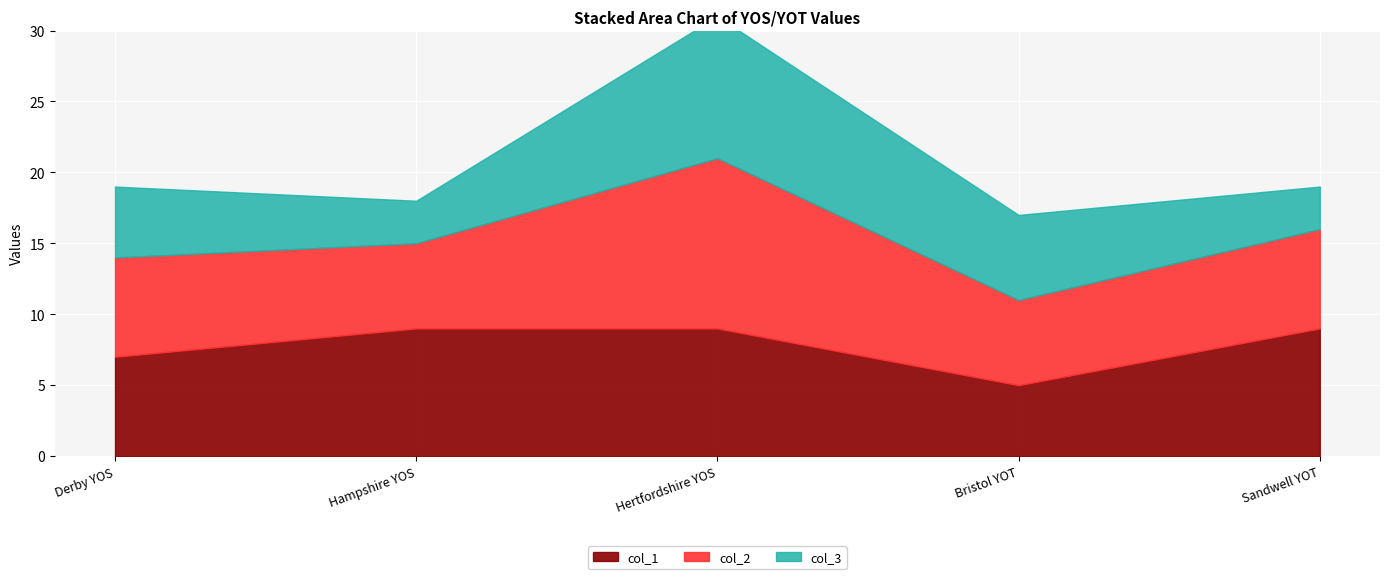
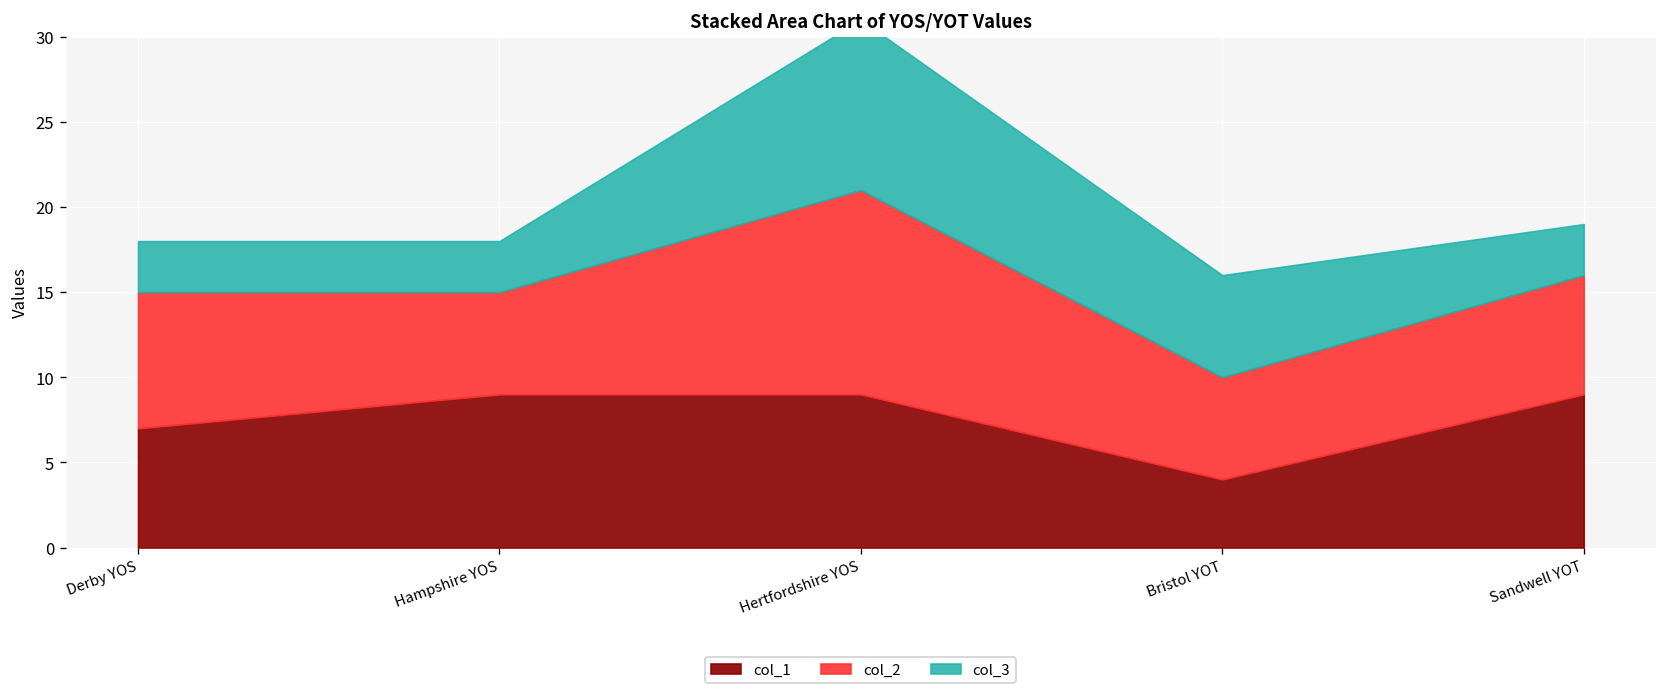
  {
    "col_1": {
      "Derby YOS": 7,
      "Hampshire YOS": 9,
      "Hertfordshire YOS": 9,
-     "Bristol YOT": 5,
+     "Bristol YOT": 4,
      "Sandwell YOT": 9
    },
    "col_2": {
-     "Derby YOS": 7,
+     "Derby YOS": 8,
      "Hampshire YOS": 6,
      "Hertfordshire YOS": 12,
      "Bristol YOT": 6,
      "Sandwell YOT": 7
    },
    "col_3": {
-     "Derby YOS": 5,
+     "Derby YOS": 3,
      "Hampshire YOS": 3,
      "Bristol YOT": 6,
      "Sandwell YOT": 3
    }
  }
